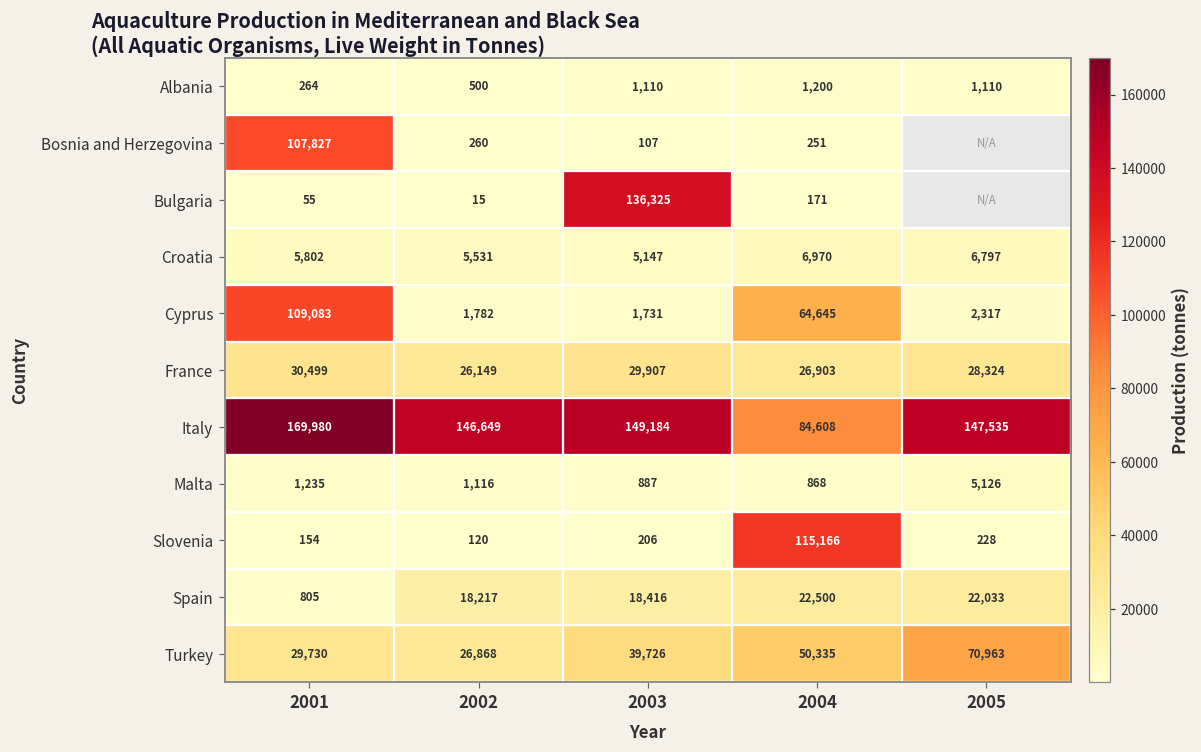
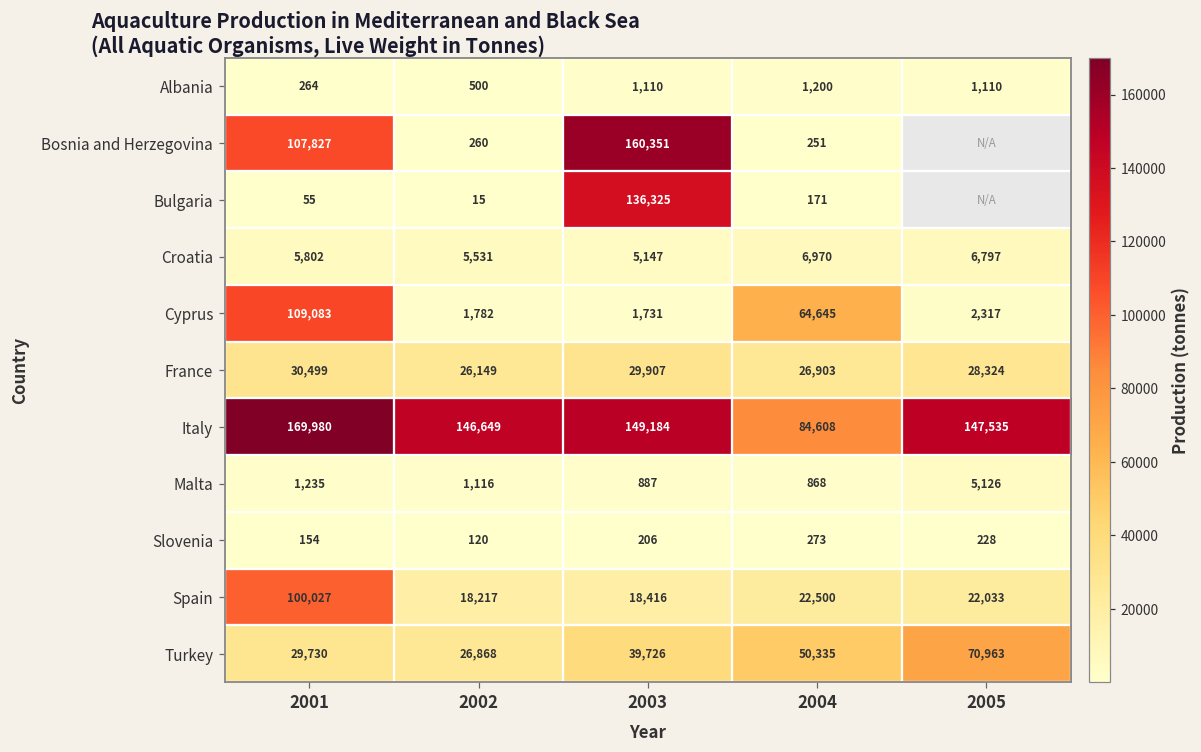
  {
    "Albania": {
      "2001": "264",
      "2002": "500",
      "2003": "1,110",
      "2004": "1,200",
      "2005": "1,110"
    },
    "Bosnia and Herzegovina": {
      "2001": "107,827",
      "2002": "260",
-     "2003": "107",
+     "2003": "160,351",
      "2004": "251"
    },
    "Bulgaria": {
      "2001": "55",
      "2002": "15",
      "2003": "136,325",
      "2004": "171"
    },
    "Croatia": {
      "2001": "5,802",
      "2002": "5,531",
      "2003": "5,147",
      "2004": "6,970",
      "2005": "6,797"
    },
    "Cyprus": {
      "2001": "109,083",
      "2002": "1,782",
      "2003": "1,731",
      "2004": "64,645",
      "2005": "2,317"
    },
    "France": {
      "2001": "30,499",
      "2002": "26,149",
      "2003": "29,907",
      "2004": "26,903",
      "2005": "28,324"
    },
    "Italy": {
      "2001": "169,980",
      "2002": "146,649",
      "2003": "149,184",
      "2004": "84,608",
      "2005": "147,535"
    },
    "Malta": {
      "2001": "1,235",
      "2002": "1,116",
      "2003": "887",
      "2004": "868",
      "2005": "5,126"
    },
    "Slovenia": {
      "2001": "154",
      "2002": "120",
      "2003": "206",
-     "2004": "115,166",
+     "2004": "273",
      "2005": "228"
    },
    "Spain": {
-     "2001": "805",
+     "2001": "100,027",
      "2002": "18,217",
      "2003": "18,416",
      "2004": "22,500",
      "2005": "22,033"
    },
    "Turkey": {
      "2001": "29,730",
      "2002": "26,868",
      "2003": "39,726",
      "2004": "50,335",
      "2005": "70,963"
    }
  }
